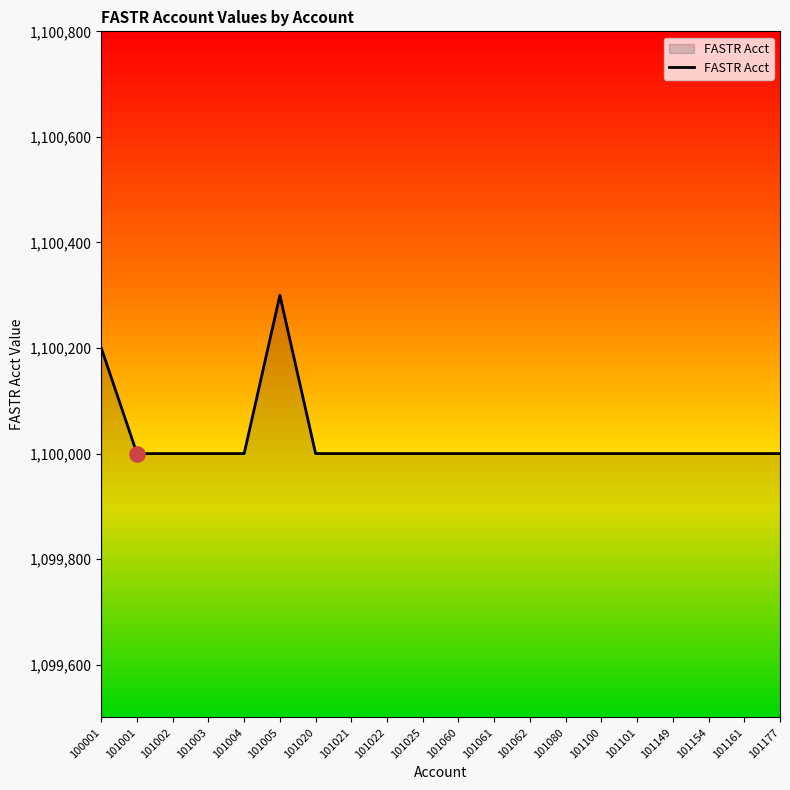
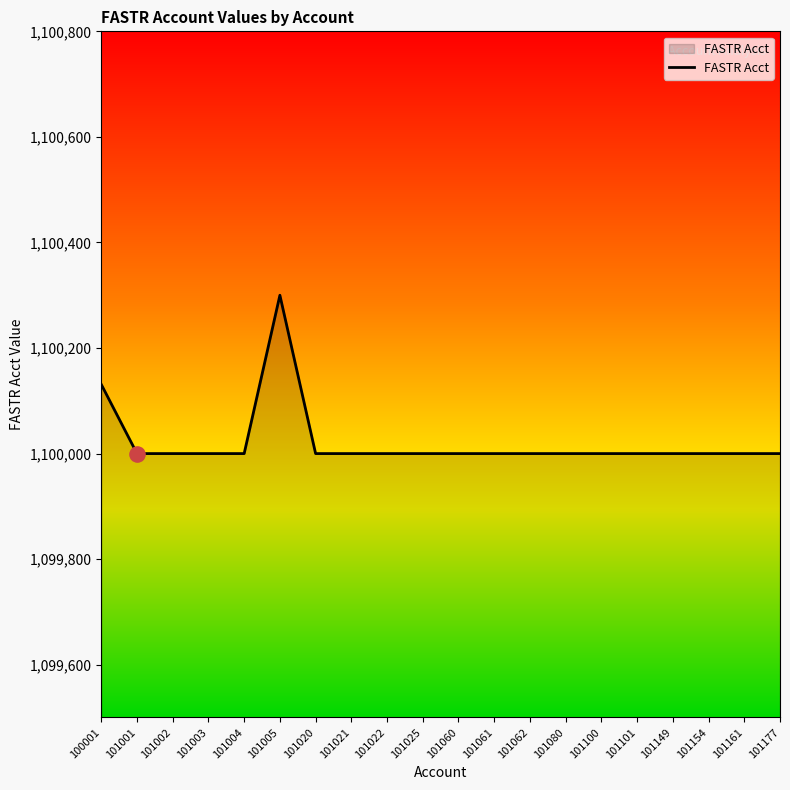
  {
    "FASTR Acct": {
-     "100001": "1,100,200",
+     "100001": "1,100,130",
      "101002": "1,100,000",
      "101003": "1,100,000",
      "101004": "1,100,000",
      "101005": "1,100,300",
      "101020": "1,100,000",
      "101021": "1,100,000",
      "101022": "1,100,000",
      "101025": "1,100,000",
      "101060": "1,100,000",
      "101061": "1,100,000",
      "101062": "1,100,000",
      "101080": "1,100,000",
      "101100": "1,100,000",
      "101101": "1,100,000",
      "101149": "1,100,000",
      "101154": "1,100,000",
      "101161": "1,100,000",
      "101177": "1,100,000"
    }
  }
